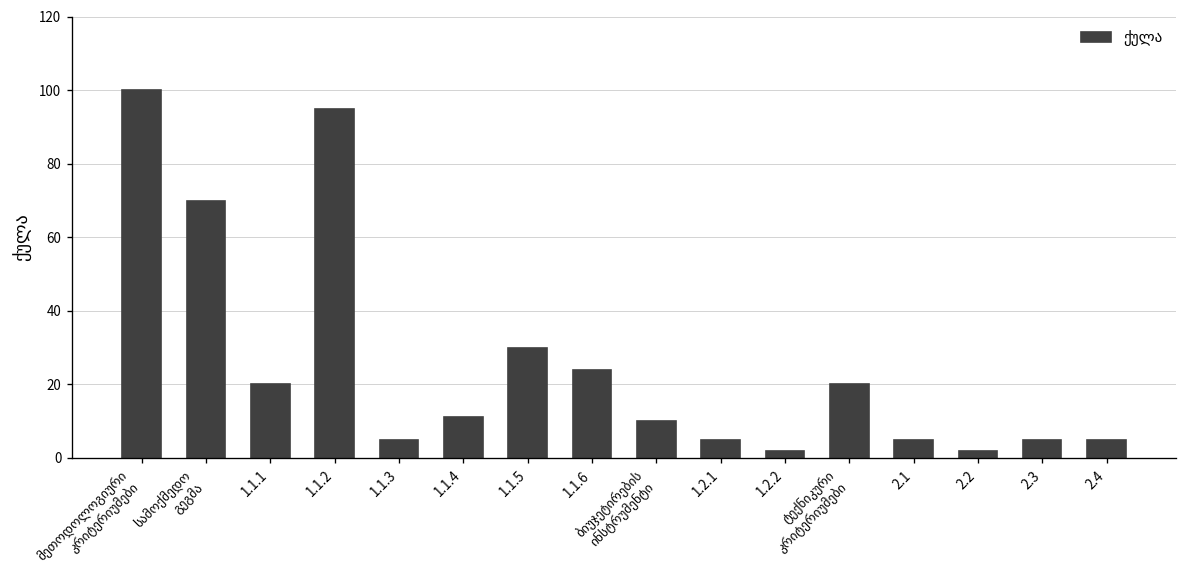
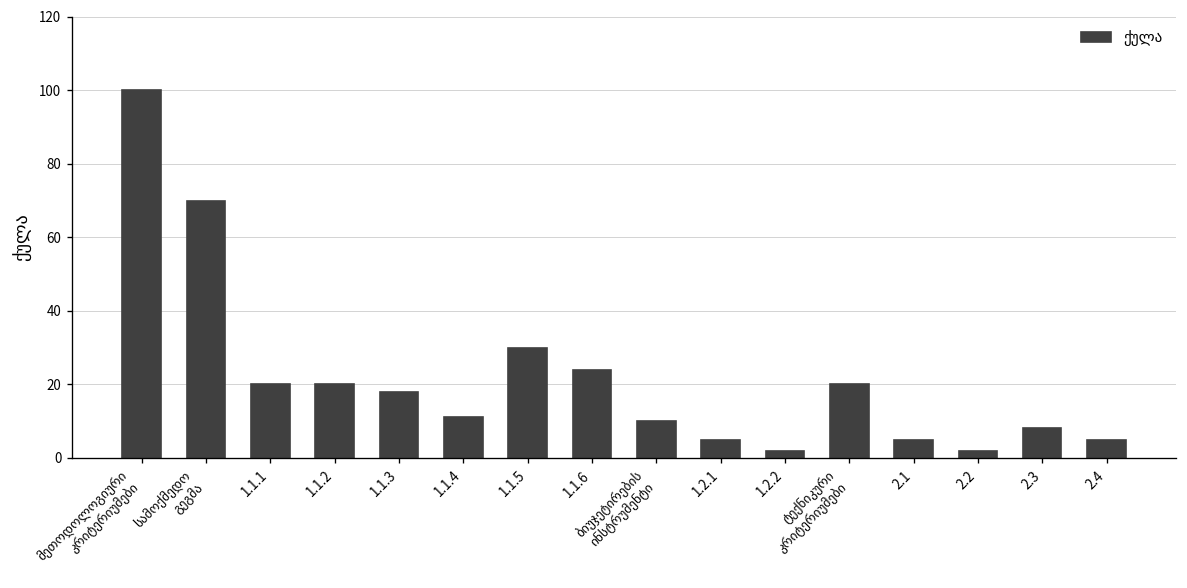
  {
    "მეთოდოლოგიური კრიტერიუმები": 100,
    "სამოქმედო გეგმა": 70,
    "1.1.1": 20,
-   "1.1.2": 95,
-   "1.1.3": 5,
+   "1.1.2": 20,
+   "1.1.3": 18,
    "1.1.4": 11,
    "1.1.5": 30,
    "1.1.6": 24,
    "ბიუჯეტირების ინსტრუმენტი": 10,
    "1.2.1": 5,
    "1.2.2": 2,
    "ტექნიკური კრიტერიუმები": 20,
    "2.1": 5,
    "2.2": 2,
-   "2.3": 5,
+   "2.3": 8,
    "2.4": 5
  }
